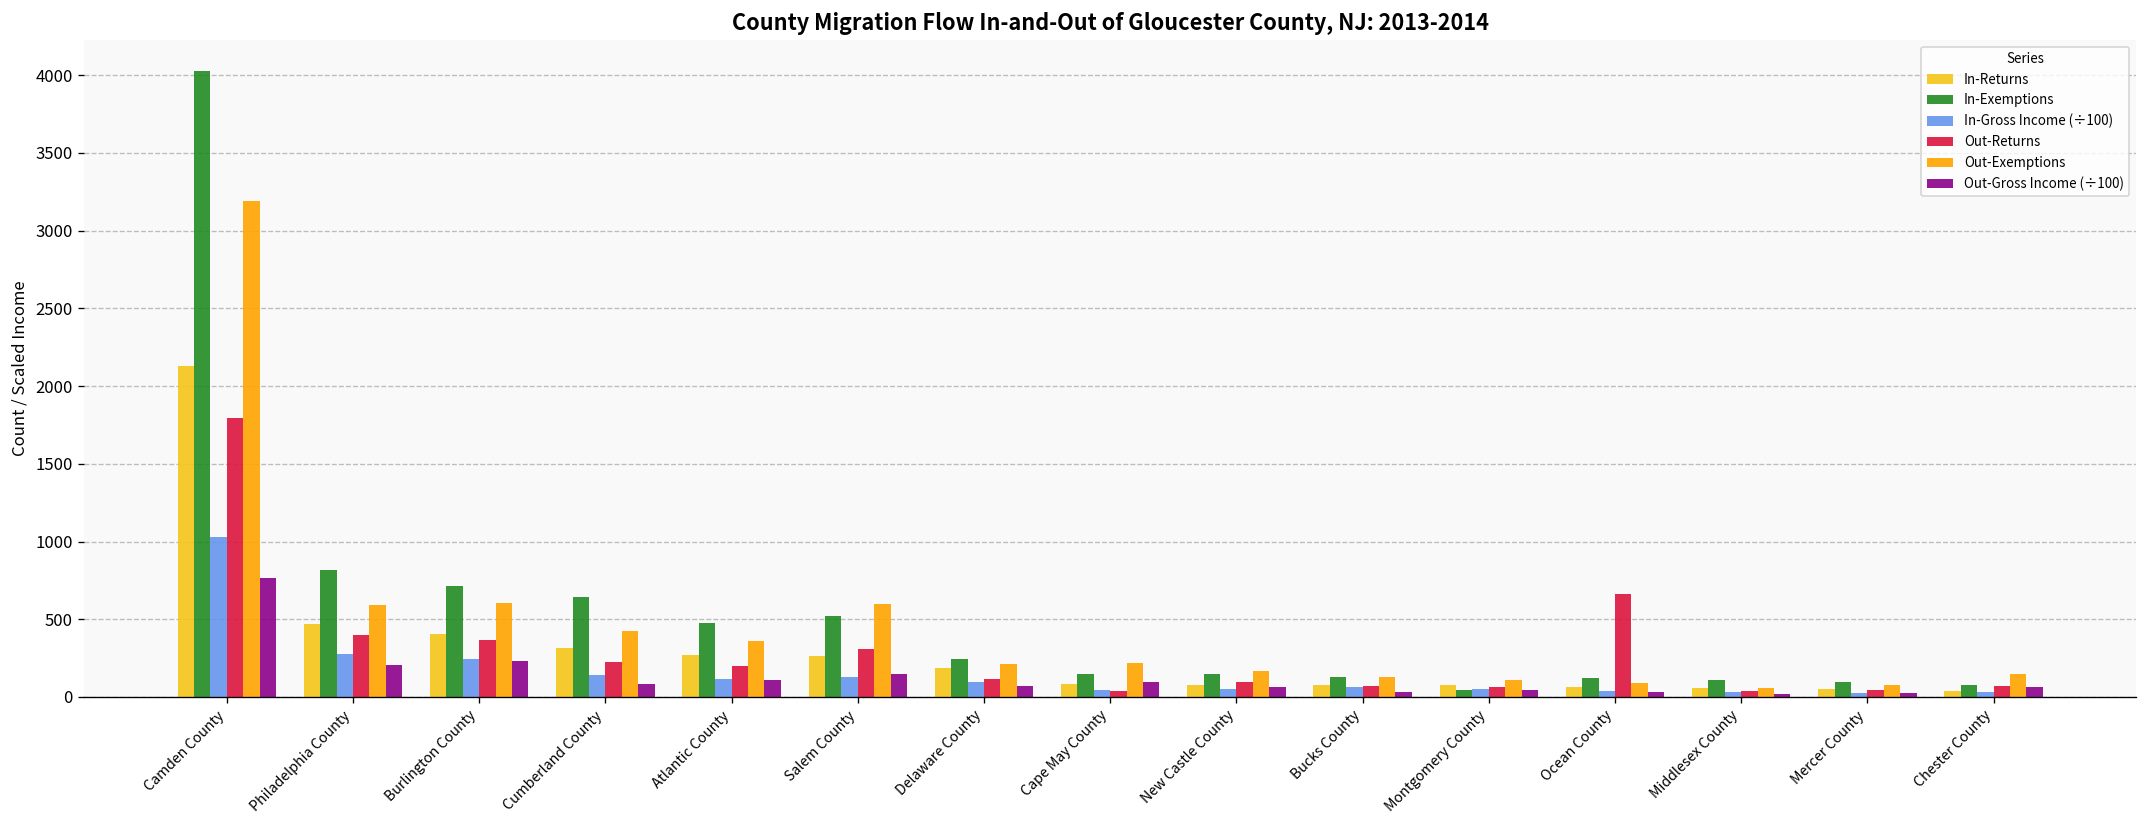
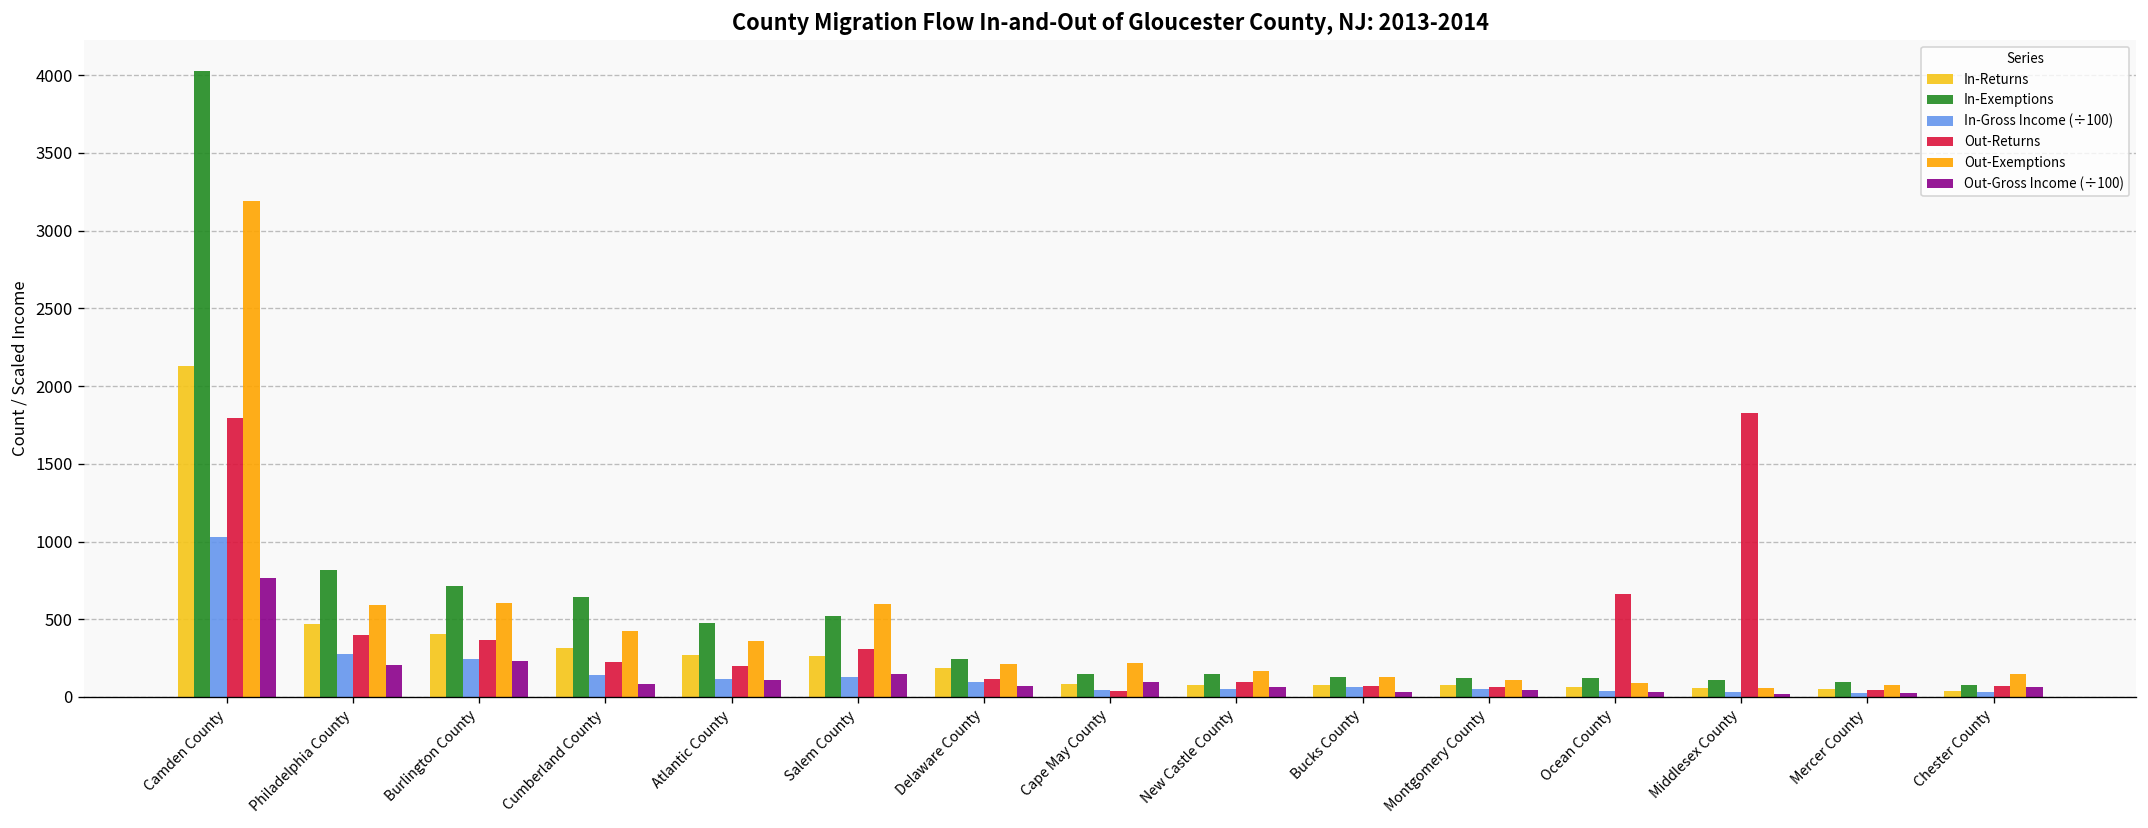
  {
    "In-Exemptions": {
      "Camden County": 4030,
      "Philadelphia County": 820,
      "Burlington County": 710,
      "Cumberland County": 640,
      "Atlantic County": 480,
      "Salem County": 520,
      "Delaware County": 240,
      "Cape May County": 150,
      "New Castle County": 150,
      "Bucks County": 130,
-     "Montgomery County": 50,
+     "Montgomery County": 120,
      "Ocean County": 120,
      "Middlesex County": 110,
      "Mercer County": 100,
      "Chester County": 80
    },
    "In-Gross Income (÷100)": {
      "Camden County": 1030,
      "Philadelphia County": 270,
      "Burlington County": 240,
      "Cumberland County": 140,
      "Atlantic County": 120,
      "Salem County": 130,
      "Delaware County": 100,
      "Cape May County": 40,
      "New Castle County": 50,
      "Bucks County": 60,
      "Montgomery County": 50,
      "Ocean County": 40,
      "Middlesex County": 30,
      "Mercer County": 30,
      "Chester County": 30
    },
    "Out-Returns": {
      "Camden County": 1790,
      "Philadelphia County": 400,
      "Burlington County": 370,
      "Cumberland County": 230,
      "Atlantic County": 200,
      "Salem County": 310,
      "Delaware County": 120,
      "Cape May County": 40,
      "New Castle County": 100,
      "Bucks County": 70,
      "Montgomery County": 60,
      "Ocean County": 670,
-     "Middlesex County": 40,
+     "Middlesex County": 1830,
      "Mercer County": 40,
      "Chester County": 70
    },
    "Out-Gross Income (÷100)": {
      "Camden County": 770,
      "Philadelphia County": 210,
      "Burlington County": 230,
      "Cumberland County": 80,
      "Atlantic County": 110,
      "Salem County": 150,
      "Delaware County": 70,
      "Cape May County": 100,
      "New Castle County": 60,
      "Bucks County": 40,
      "Montgomery County": 40,
      "Ocean County": 30,
      "Middlesex County": 20,
      "Mercer County": 30,
      "Chester County": 60
    }
  }
